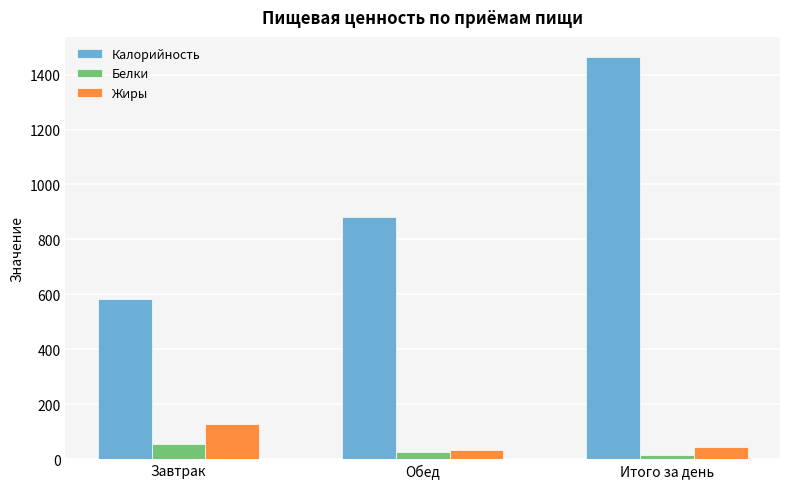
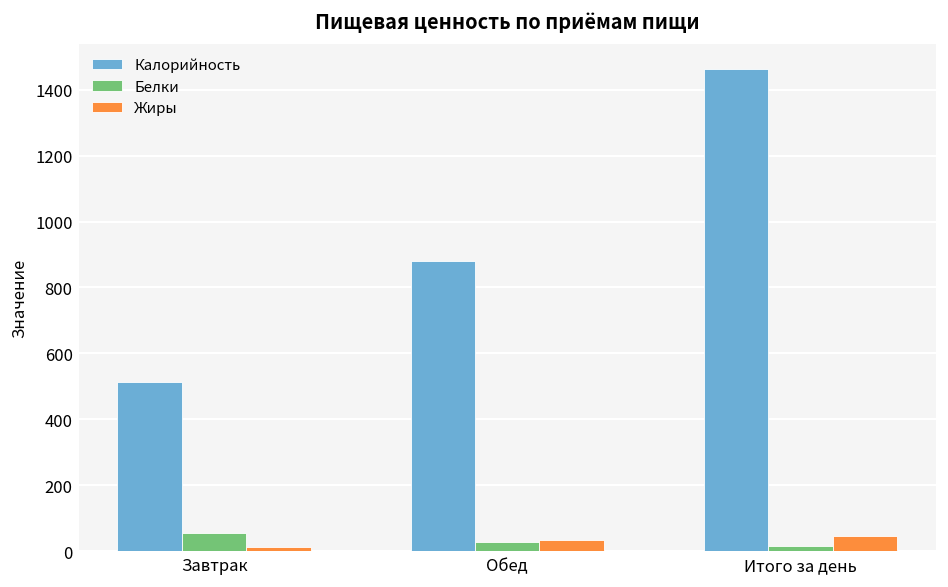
  {
    "Калорийность": {
-     "Завтрак": 580,
+     "Завтрак": 510,
      "Обед": 880,
      "Итого за день": 1460
    },
    "Белки": {
      "Завтрак": 50,
      "Обед": 30,
      "Итого за день": 10
    },
    "Жиры": {
-     "Завтрак": 130,
+     "Завтрак": 10,
      "Обед": 30,
      "Итого за день": 40
    }
  }
